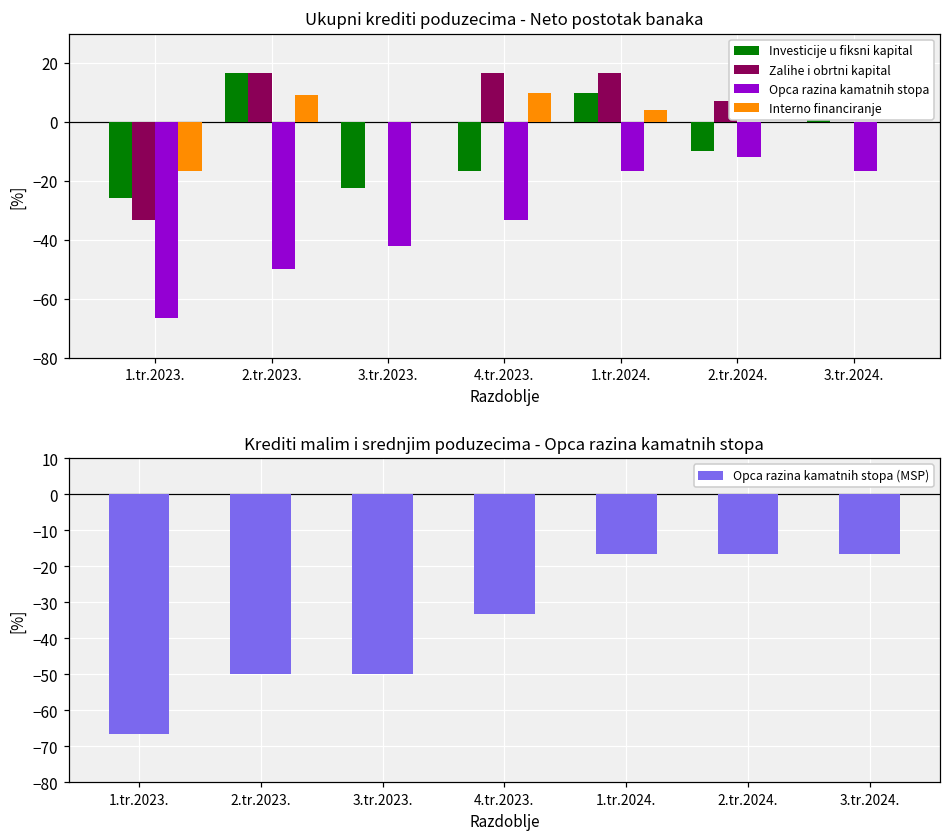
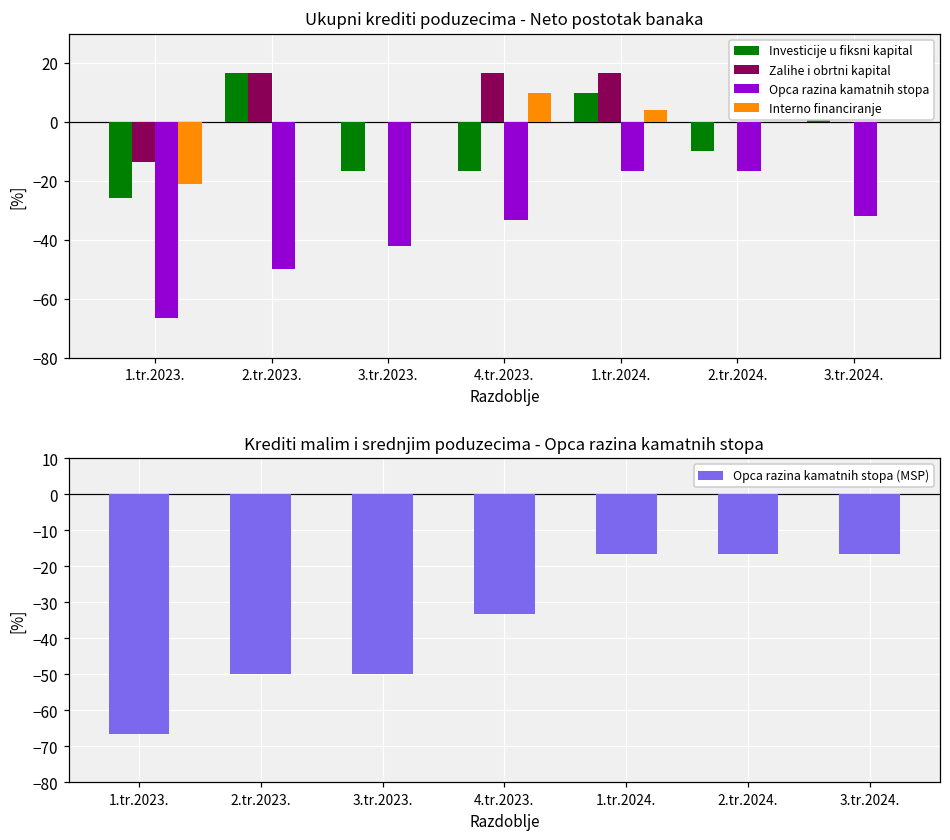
  {
    "Ukupni krediti poduzecima - Neto postotak banaka": {
      "Investicije u fiksni kapital": {
        "1.tr.2023.": -26,
        "2.tr.2023.": 17,
-       "3.tr.2023.": -22,
+       "3.tr.2023.": -17,
        "4.tr.2023.": -17,
        "1.tr.2024.": 10,
        "2.tr.2024.": -10
      },
      "Zalihe i obrtni kapital": {
-       "1.tr.2023.": -33,
+       "1.tr.2023.": -13,
        "2.tr.2023.": 17,
        "3.tr.2023.": 0,
        "4.tr.2023.": 17,
        "1.tr.2024.": 17,
-       "2.tr.2024.": 7,
+       "2.tr.2024.": 0,
        "3.tr.2024.": 0
      },
      "Opca razina kamatnih stopa": {
        "1.tr.2023.": -67,
        "2.tr.2023.": -50,
        "3.tr.2023.": -42,
        "4.tr.2023.": -33,
        "1.tr.2024.": -17,
-       "2.tr.2024.": -12,
-       "3.tr.2024.": -17
+       "2.tr.2024.": -17,
+       "3.tr.2024.": -32
      },
      "Interno financiranje": {
-       "1.tr.2023.": -17,
-       "2.tr.2023.": 9,
+       "1.tr.2023.": -21,
+       "2.tr.2023.": 0,
        "3.tr.2023.": 0,
        "4.tr.2023.": 10,
        "1.tr.2024.": 4,
        "2.tr.2024.": 0,
        "3.tr.2024.": 0
      }
    },
    "Krediti malim i srednjim poduzecima - Opca razina kamatnih stopa": {
      "1.tr.2023.": -67,
      "2.tr.2023.": -50,
      "3.tr.2023.": -50,
      "4.tr.2023.": -33,
      "1.tr.2024.": -17,
      "2.tr.2024.": -17,
      "3.tr.2024.": -17
    }
  }
